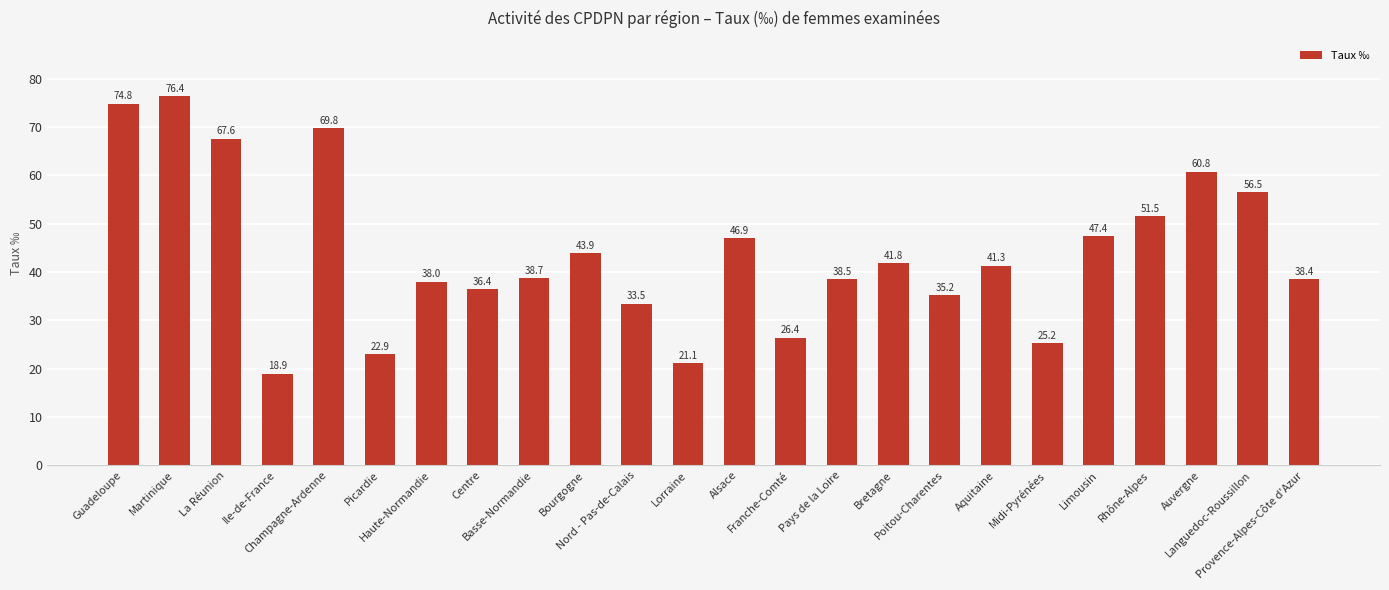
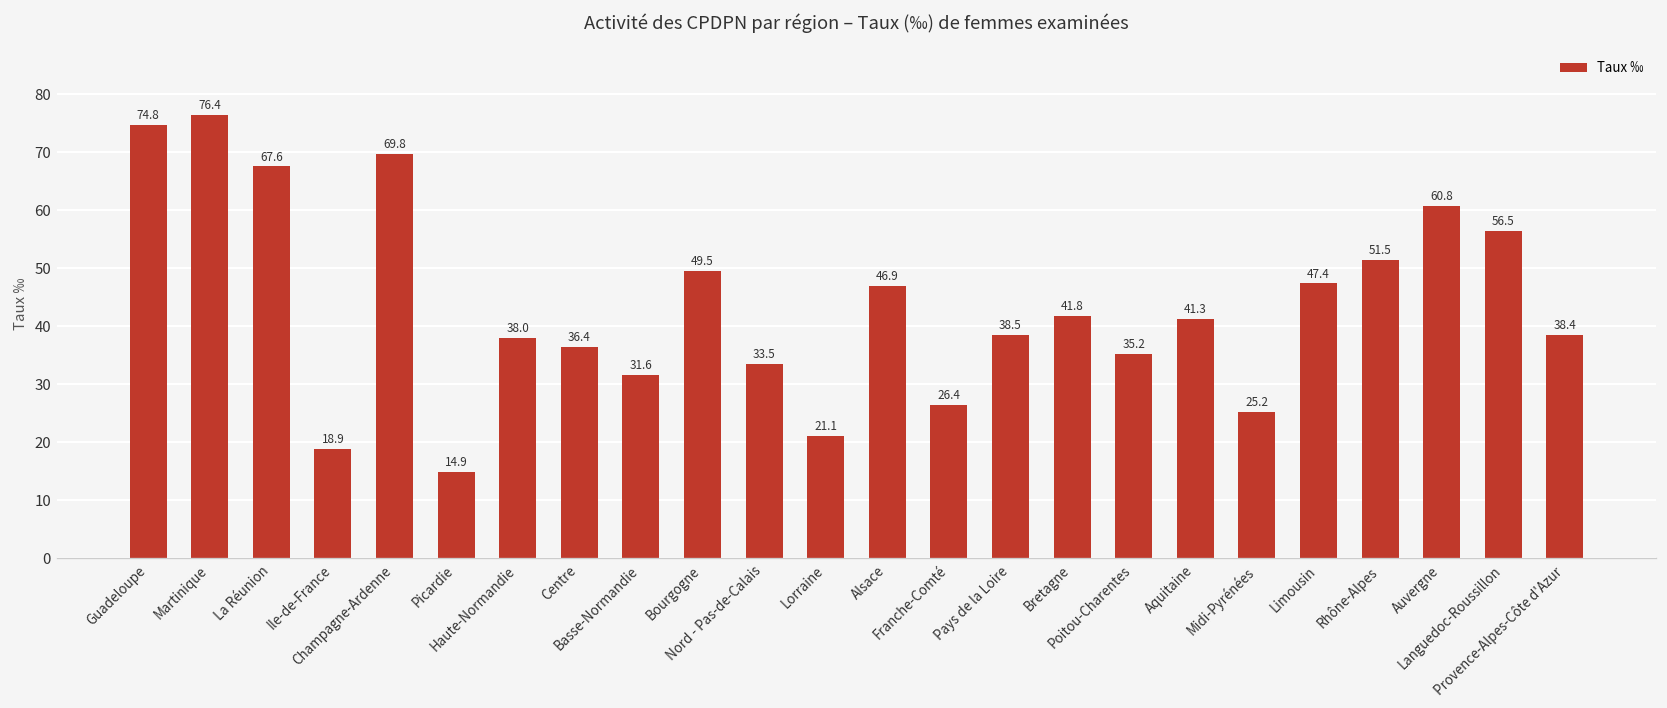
  {
    "Guadeloupe": 74.8,
    "Martinique": 76.4,
    "La Réunion": 67.6,
    "Ile-de-France": 18.9,
    "Champagne-Ardenne": 69.8,
-   "Picardie": 22.9,
+   "Picardie": 14.9,
    "Haute-Normandie": 38.0,
    "Centre": 36.4,
-   "Basse-Normandie": 38.7,
-   "Bourgogne": 43.9,
+   "Basse-Normandie": 31.6,
+   "Bourgogne": 49.5,
    "Nord - Pas-de-Calais": 33.5,
    "Lorraine": 21.1,
    "Alsace": 46.9,
    "Franche-Comté": 26.4,
    "Pays de la Loire": 38.5,
    "Bretagne": 41.8,
    "Poitou-Charentes": 35.2,
    "Aquitaine": 41.3,
    "Midi-Pyrénées": 25.2,
    "Limousin": 47.4,
    "Rhône-Alpes": 51.5,
    "Auvergne": 60.8,
    "Languedoc-Roussillon": 56.5,
    "Provence-Alpes-Côte d'Azur": 38.4
  }
